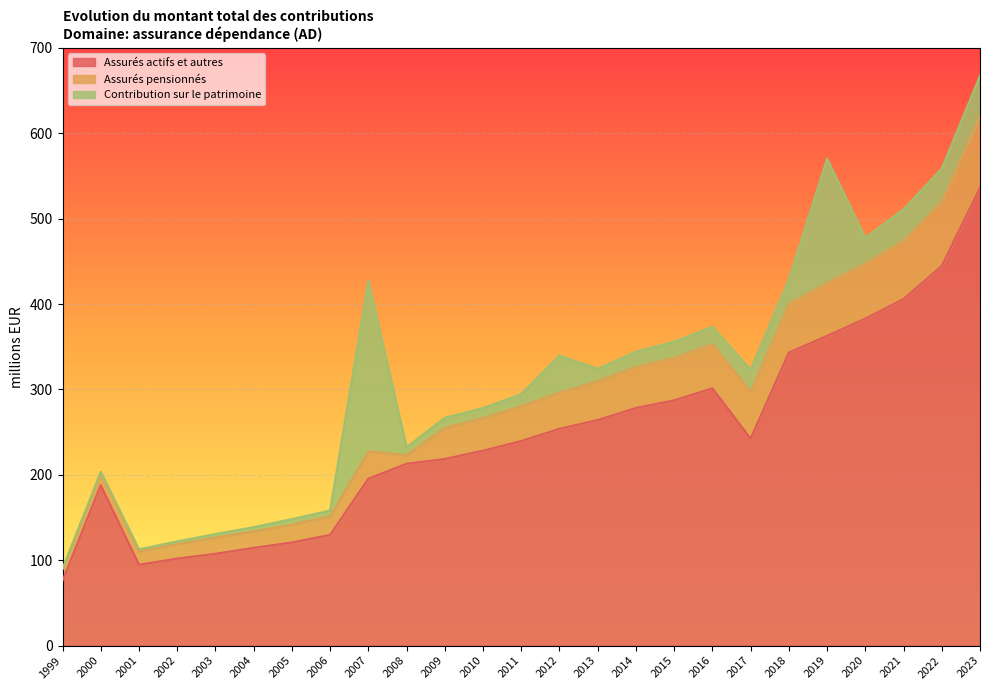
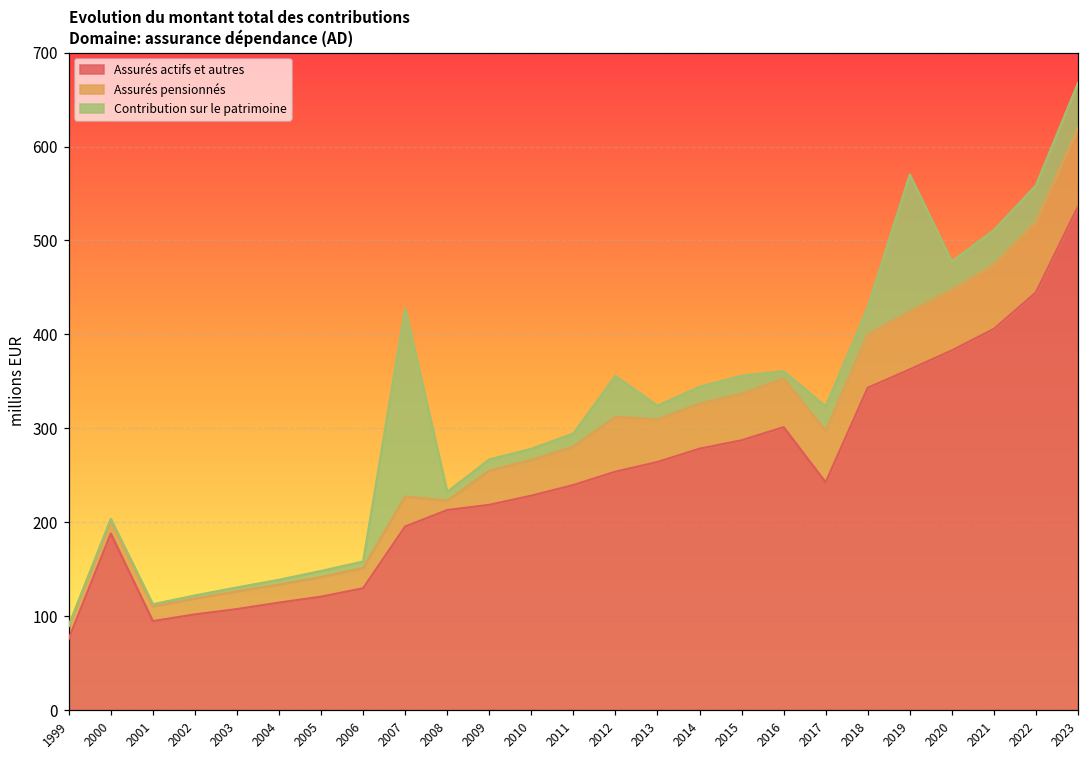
  {
    "Assurés actifs et autres": {
      "1999": 80,
      "2000": 190,
      "2001": 90,
      "2002": 100,
      "2003": 110,
      "2004": 110,
      "2005": 120,
      "2006": 130,
      "2007": 200,
      "2008": 210,
      "2009": 220,
      "2010": 230,
      "2011": 240,
      "2012": 250,
      "2013": 260,
      "2014": 280,
      "2015": 290,
      "2016": 300,
      "2017": 240,
      "2018": 340,
      "2019": 360,
      "2020": 380,
      "2021": 410,
      "2022": 440,
      "2023": 540
    },
    "Assurés pensionnés": {
      "2002": 20,
      "2003": 20,
      "2004": 20,
      "2005": 20,
      "2006": 20,
      "2007": 30,
      "2008": 10,
      "2009": 40,
      "2010": 40,
      "2011": 40,
-     "2012": 40,
+     "2012": 60,
      "2013": 50,
      "2014": 50,
      "2015": 50,
      "2016": 50,
      "2017": 50,
      "2018": 60,
      "2019": 60,
      "2020": 60,
      "2021": 70,
      "2022": 80,
      "2023": 80
    },
    "Contribution sur le patrimoine": {
      "2002": 0,
      "2003": 0,
      "2004": 10,
      "2005": 10,
      "2006": 10,
      "2007": 200,
      "2008": 10,
      "2009": 10,
      "2010": 10,
      "2011": 10,
      "2012": 40,
      "2013": 10,
      "2014": 20,
      "2015": 20,
-     "2016": 20,
+     "2016": 10,
      "2017": 30,
      "2018": 30,
      "2019": 150,
      "2020": 30,
      "2021": 40,
      "2022": 40,
      "2023": 50
    }
  }
